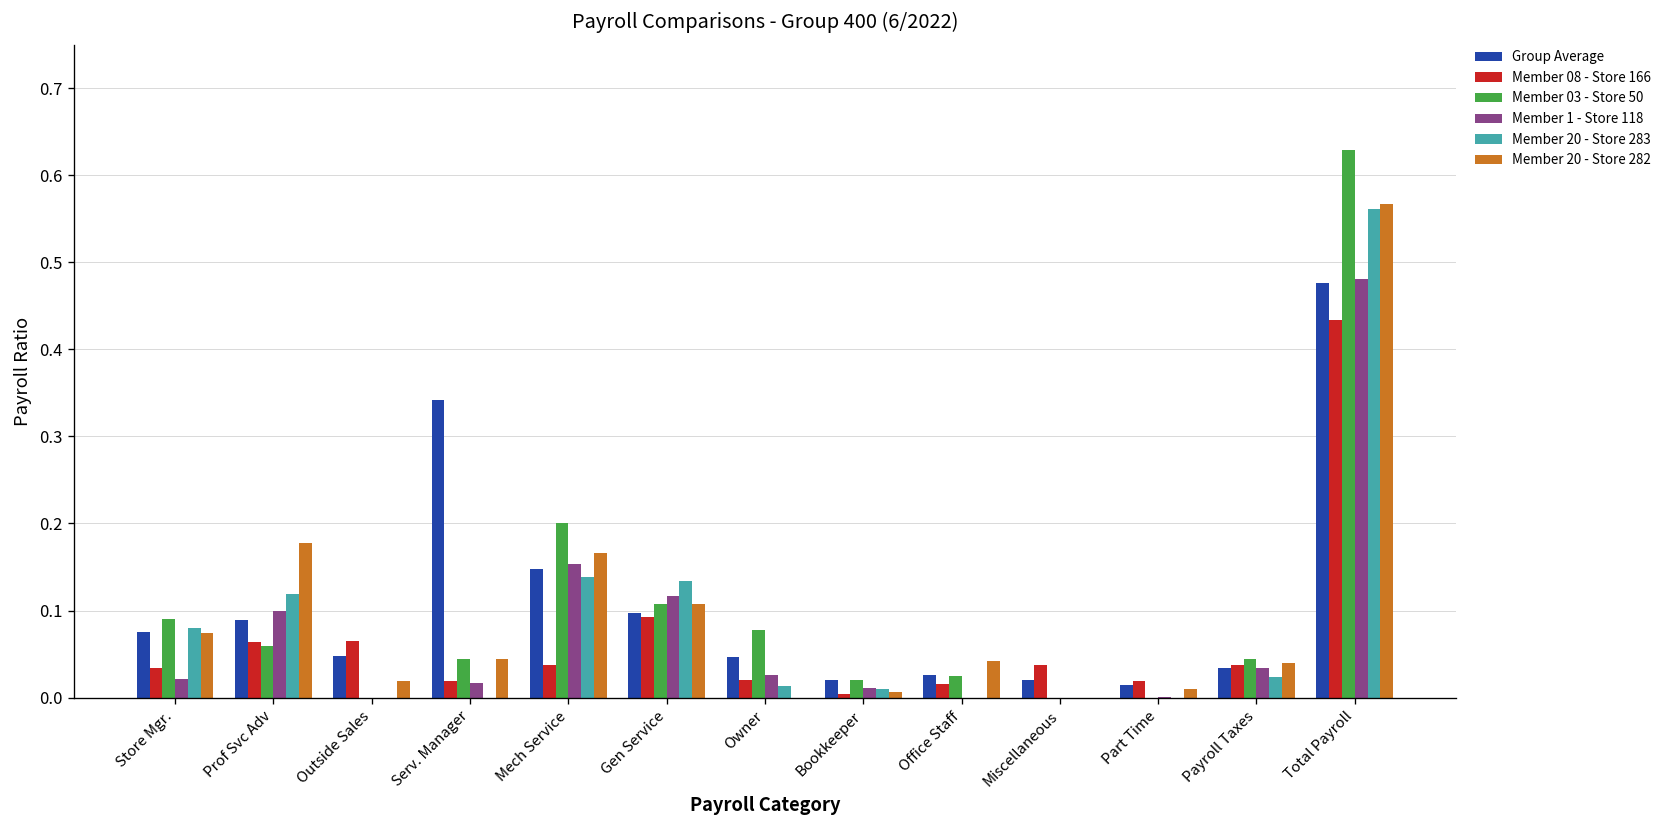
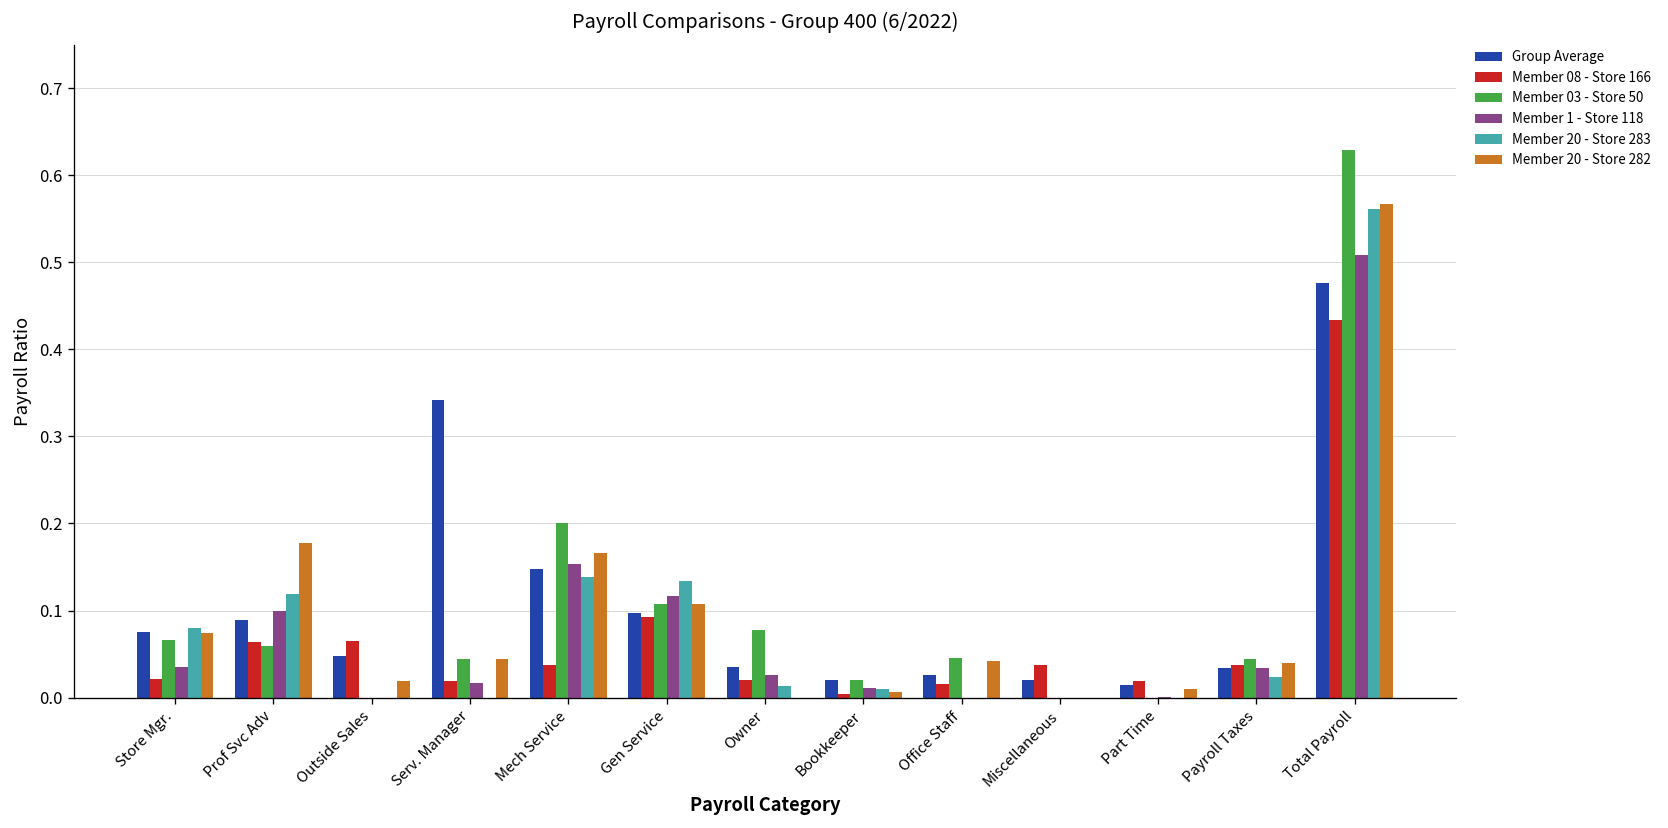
  {
    "Group Average": {
      "Store Mgr.": 0.08,
      "Prof Svc Adv": 0.09,
      "Outside Sales": 0.05,
      "Serv. Manager": 0.34,
      "Mech Service": 0.15,
      "Gen Service": 0.10,
-     "Owner": 0.05,
+     "Owner": 0.03,
      "Bookkeeper": 0.02,
      "Office Staff": 0.03,
      "Miscellaneous": 0.02,
      "Part Time": 0.01,
      "Payroll Taxes": 0.03,
      "Total Payroll": 0.48
    },
    "Member 08 - Store 166": {
-     "Store Mgr.": 0.03,
+     "Store Mgr.": 0.02,
      "Prof Svc Adv": 0.06,
      "Outside Sales": 0.06,
      "Serv. Manager": 0.02,
      "Mech Service": 0.04,
      "Gen Service": 0.09,
      "Owner": 0.02,
      "Bookkeeper": 0.00,
      "Office Staff": 0.02,
      "Miscellaneous": 0.04,
      "Part Time": 0.02,
      "Payroll Taxes": 0.04,
      "Total Payroll": 0.43
    },
    "Member 03 - Store 50": {
-     "Store Mgr.": 0.09,
+     "Store Mgr.": 0.07,
      "Prof Svc Adv": 0.06,
      "Outside Sales": 0.00,
      "Serv. Manager": 0.04,
      "Mech Service": 0.20,
      "Gen Service": 0.11,
      "Owner": 0.08,
      "Bookkeeper": 0.02,
-     "Office Staff": 0.02,
+     "Office Staff": 0.05,
      "Miscellaneous": 0.00,
      "Part Time": 0.00,
      "Payroll Taxes": 0.04,
      "Total Payroll": 0.63
    },
    "Member 1 - Store 118": {
-     "Store Mgr.": 0.02,
+     "Store Mgr.": 0.04,
      "Prof Svc Adv": 0.10,
      "Outside Sales": 0.00,
      "Serv. Manager": 0.02,
      "Mech Service": 0.15,
      "Gen Service": 0.12,
      "Owner": 0.03,
      "Bookkeeper": 0.01,
      "Office Staff": 0.00,
      "Miscellaneous": 0.00,
      "Payroll Taxes": 0.03,
-     "Total Payroll": 0.48
+     "Total Payroll": 0.51
    },
    "Member 20 - Store 283": {
      "Store Mgr.": 0.08,
      "Prof Svc Adv": 0.12,
      "Outside Sales": 0.00,
      "Serv. Manager": 0.00,
      "Mech Service": 0.14,
      "Gen Service": 0.13,
      "Owner": 0.01,
      "Bookkeeper": 0.01,
      "Office Staff": 0.00,
      "Miscellaneous": 0.00,
      "Part Time": 0.00,
      "Payroll Taxes": 0.02,
      "Total Payroll": 0.56
    },
    "Member 20 - Store 282": {
      "Store Mgr.": 0.07,
      "Prof Svc Adv": 0.18,
      "Outside Sales": 0.02,
      "Serv. Manager": 0.04,
      "Mech Service": 0.17,
      "Gen Service": 0.11,
      "Owner": 0.00,
      "Bookkeeper": 0.01,
      "Office Staff": 0.04,
      "Miscellaneous": 0.00,
      "Part Time": 0.01,
      "Payroll Taxes": 0.04,
      "Total Payroll": 0.57
    }
  }
